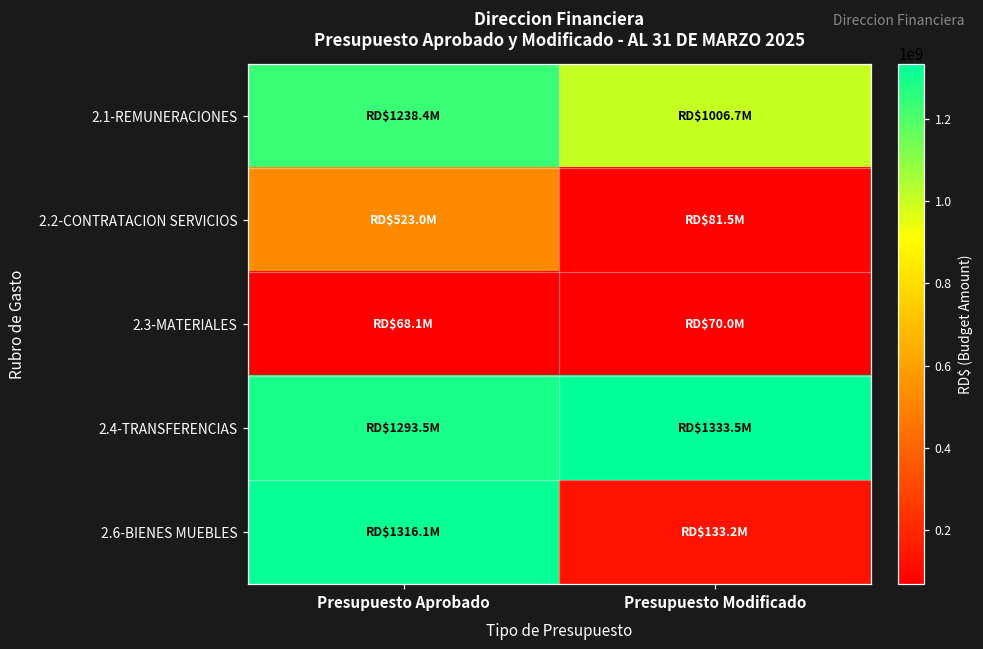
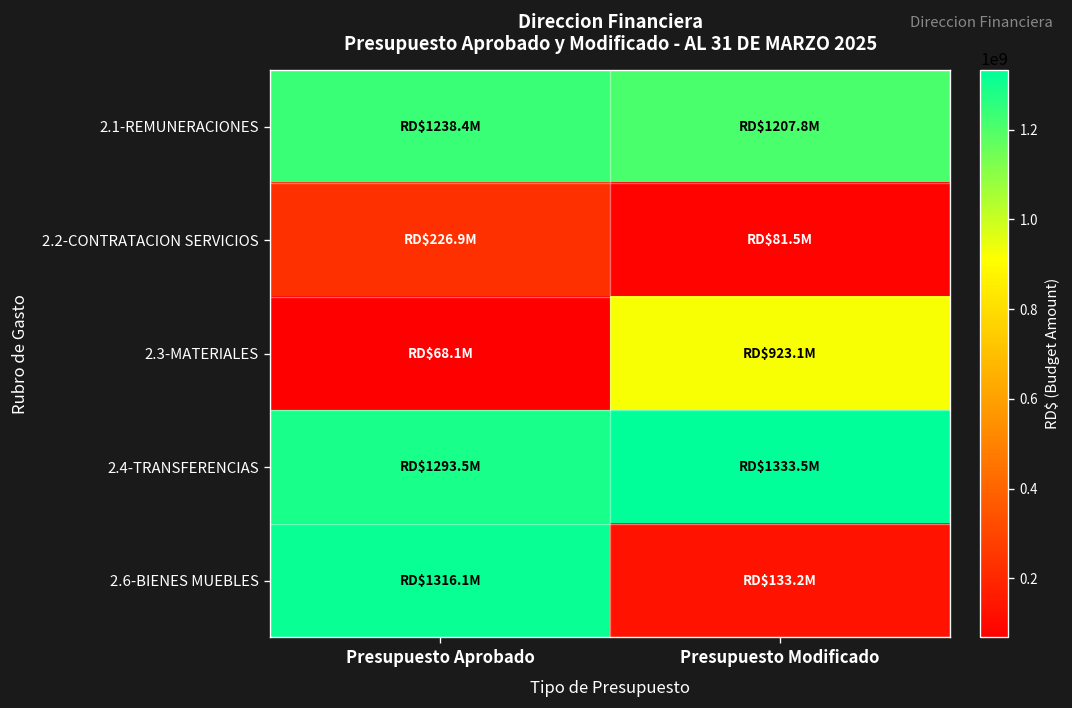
  {
    "2.1-REMUNERACIONES": {
      "Presupuesto Aprobado": "$1238.4M",
-     "Presupuesto Modificado": "$1006.7M"
+     "Presupuesto Modificado": "$1207.8M"
    },
    "2.2-CONTRATACION SERVICIOS": {
-     "Presupuesto Aprobado": "$523.0M",
+     "Presupuesto Aprobado": "$226.9M",
      "Presupuesto Modificado": "$81.5M"
    },
    "2.3-MATERIALES": {
      "Presupuesto Aprobado": "$68.1M",
-     "Presupuesto Modificado": "$70.0M"
+     "Presupuesto Modificado": "$923.1M"
    },
    "2.4-TRANSFERENCIAS": {
      "Presupuesto Aprobado": "$1293.5M",
      "Presupuesto Modificado": "$1333.5M"
    },
    "2.6-BIENES MUEBLES": {
      "Presupuesto Aprobado": "$1316.1M",
      "Presupuesto Modificado": "$133.2M"
    }
  }
